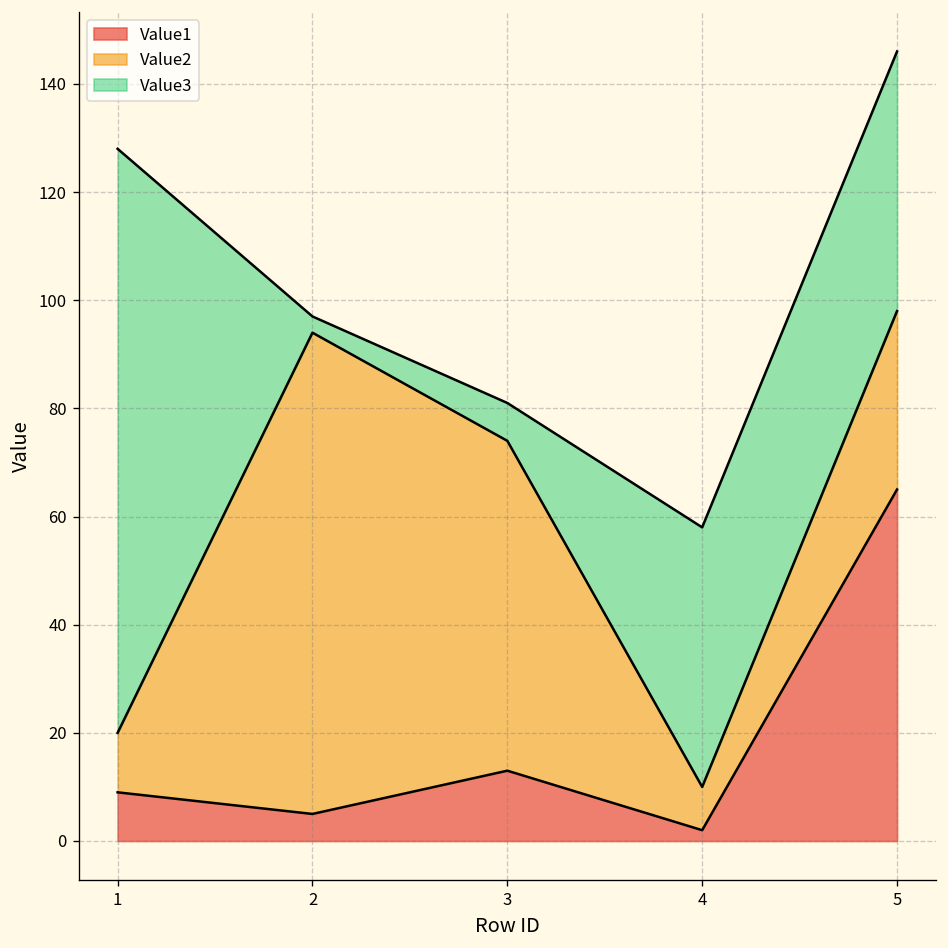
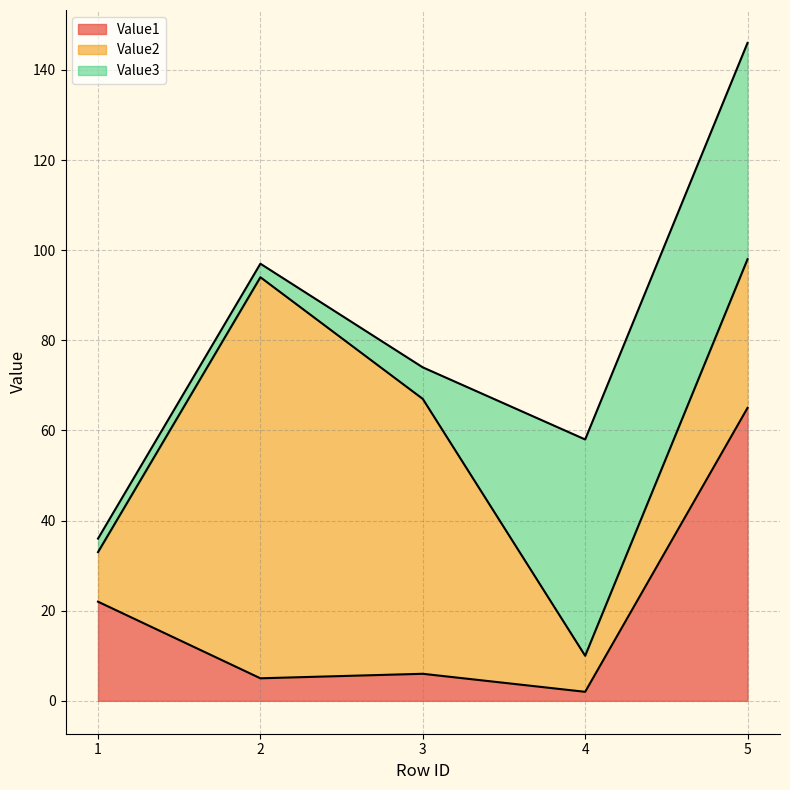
  {
    "Value1": {
-     "1": 9,
+     "1": 22,
      "2": 5,
-     "3": 13,
+     "3": 6,
      "4": 2,
      "5": 65
    },
    "Value2": {
      "1": 11,
      "2": 89,
      "3": 61,
      "4": 8,
      "5": 33
    },
    "Value3": {
-     "1": 108,
+     "1": 3,
      "2": 3,
      "3": 7,
      "4": 48,
      "5": 48
    }
  }
